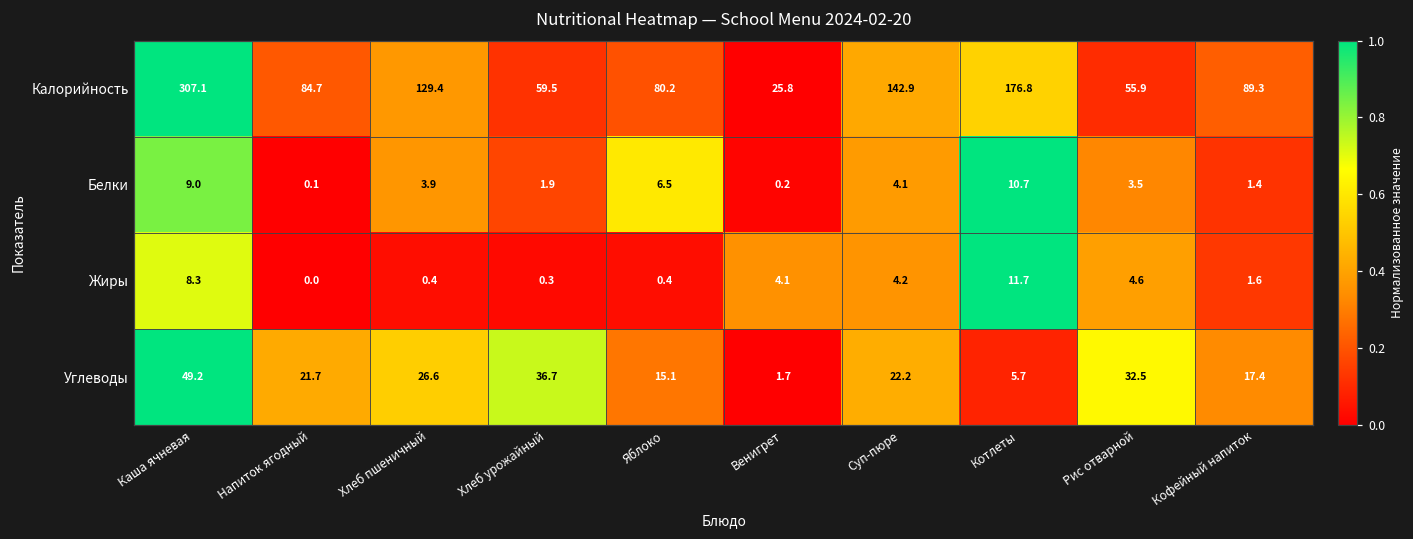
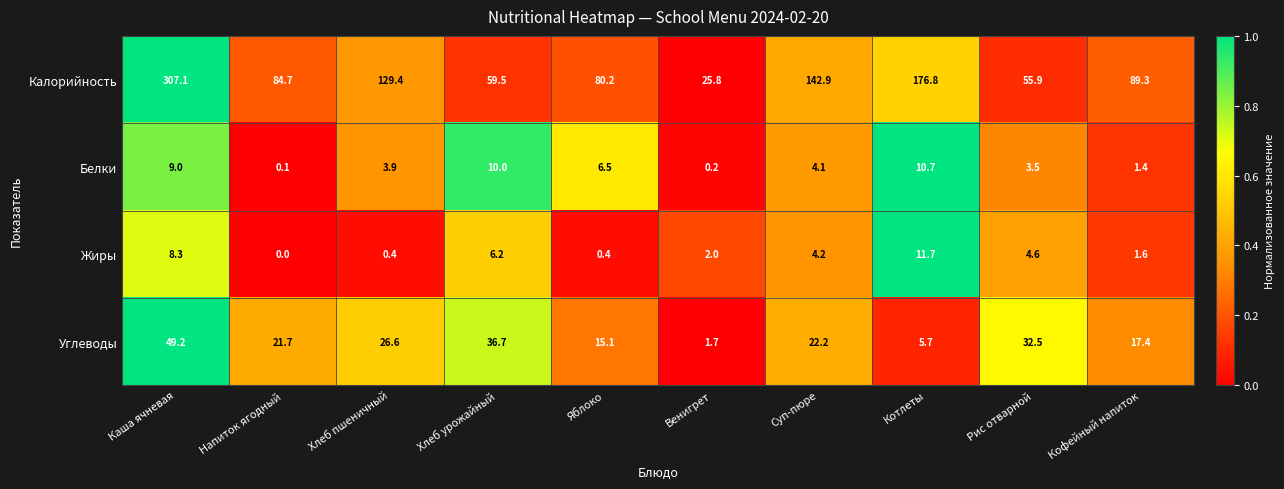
  {
    "Калорийность": {
      "Каша ячневая": 307.1,
      "Напиток ягодный": 84.7,
      "Хлеб пшеничный": 129.4,
      "Хлеб урожайный": 59.5,
      "Яблоко": 80.2,
      "Венигрет": 25.8,
      "Суп-пюре": 142.9,
      "Котлеты": 176.8,
      "Рис отварной": 55.9,
      "Кофейный напиток": 89.3
    },
    "Белки": {
      "Каша ячневая": 9.0,
      "Напиток ягодный": 0.1,
      "Хлеб пшеничный": 3.9,
-     "Хлеб урожайный": 1.9,
+     "Хлеб урожайный": 10.0,
      "Яблоко": 6.5,
      "Венигрет": 0.2,
      "Суп-пюре": 4.1,
      "Котлеты": 10.7,
      "Рис отварной": 3.5,
      "Кофейный напиток": 1.4
    },
    "Жиры": {
      "Каша ячневая": 8.3,
      "Напиток ягодный": 0.0,
      "Хлеб пшеничный": 0.4,
-     "Хлеб урожайный": 0.3,
+     "Хлеб урожайный": 6.2,
      "Яблоко": 0.4,
-     "Венигрет": 4.1,
+     "Венигрет": 2.0,
      "Суп-пюре": 4.2,
      "Котлеты": 11.7,
      "Рис отварной": 4.6,
      "Кофейный напиток": 1.6
    },
    "Углеводы": {
      "Каша ячневая": 49.2,
      "Напиток ягодный": 21.7,
      "Хлеб пшеничный": 26.6,
      "Хлеб урожайный": 36.7,
      "Яблоко": 15.1,
      "Венигрет": 1.7,
      "Суп-пюре": 22.2,
      "Котлеты": 5.7,
      "Рис отварной": 32.5,
      "Кофейный напиток": 17.4
    }
  }
